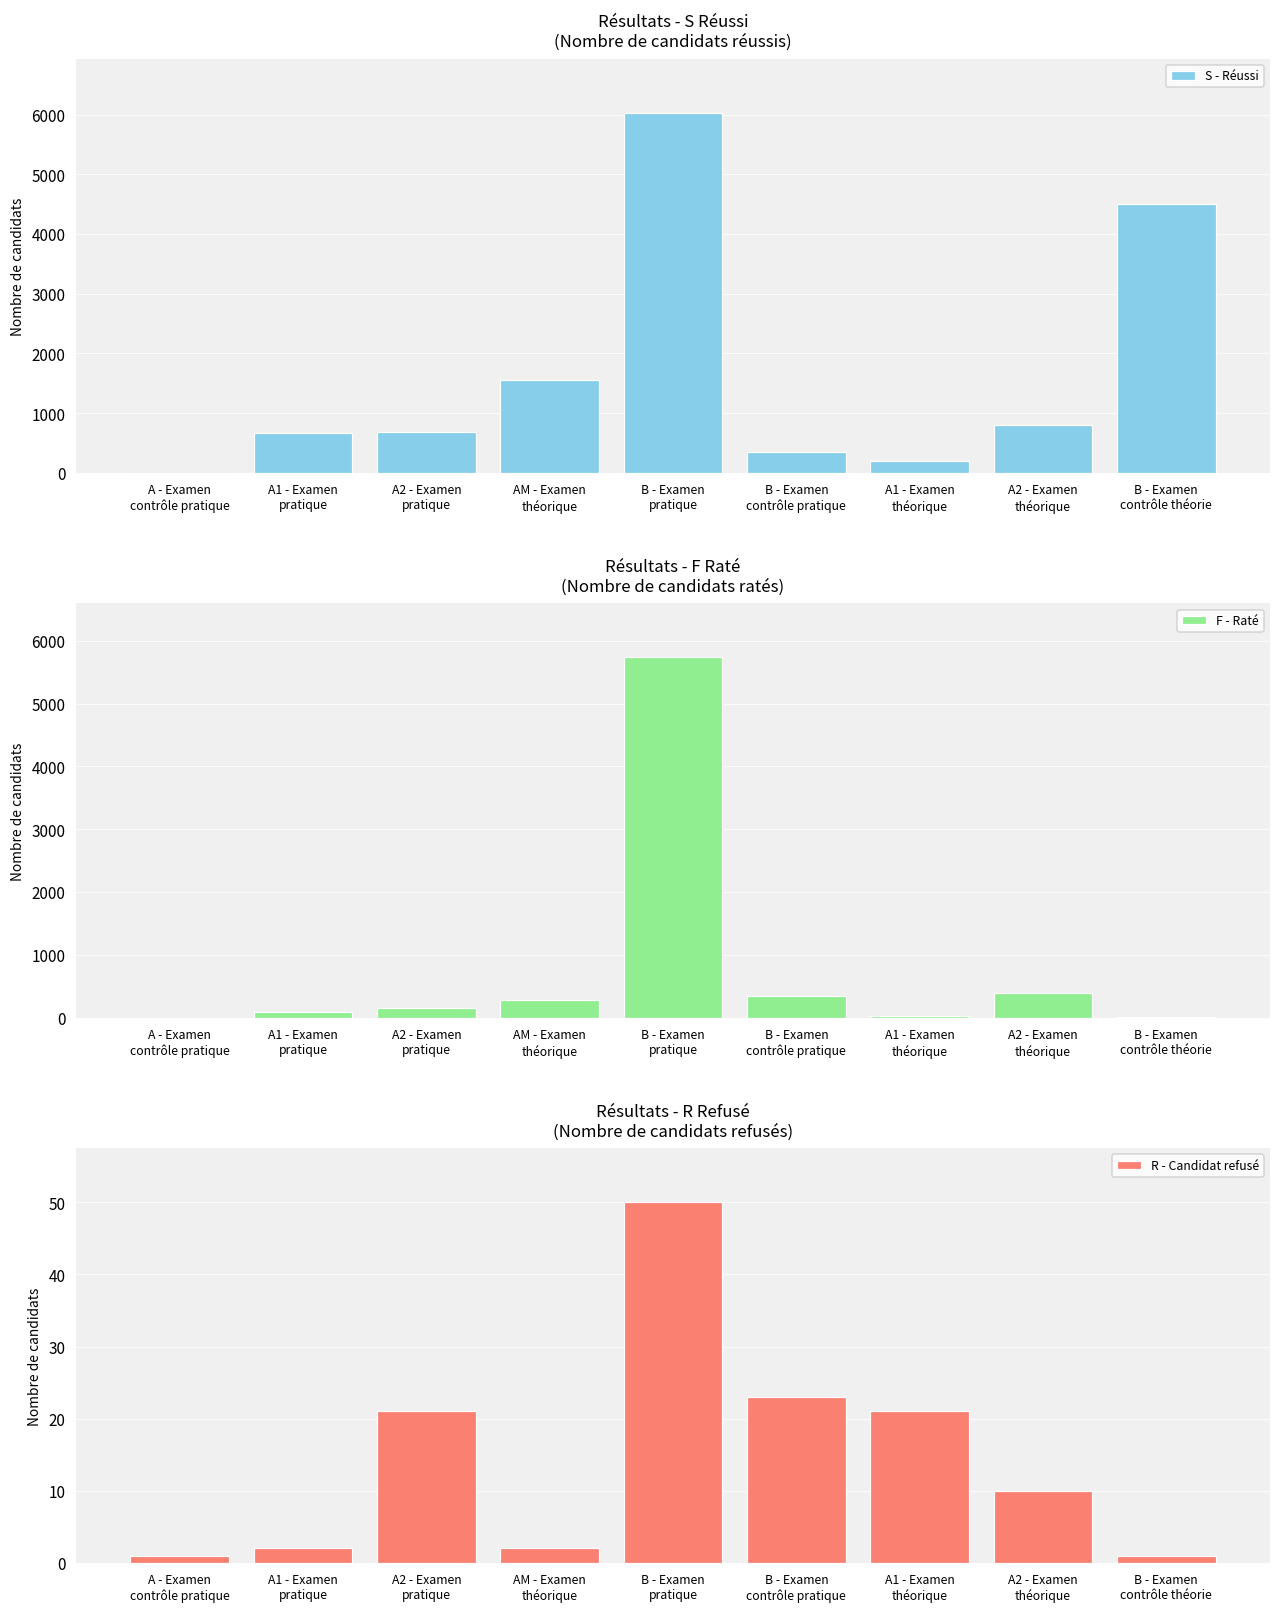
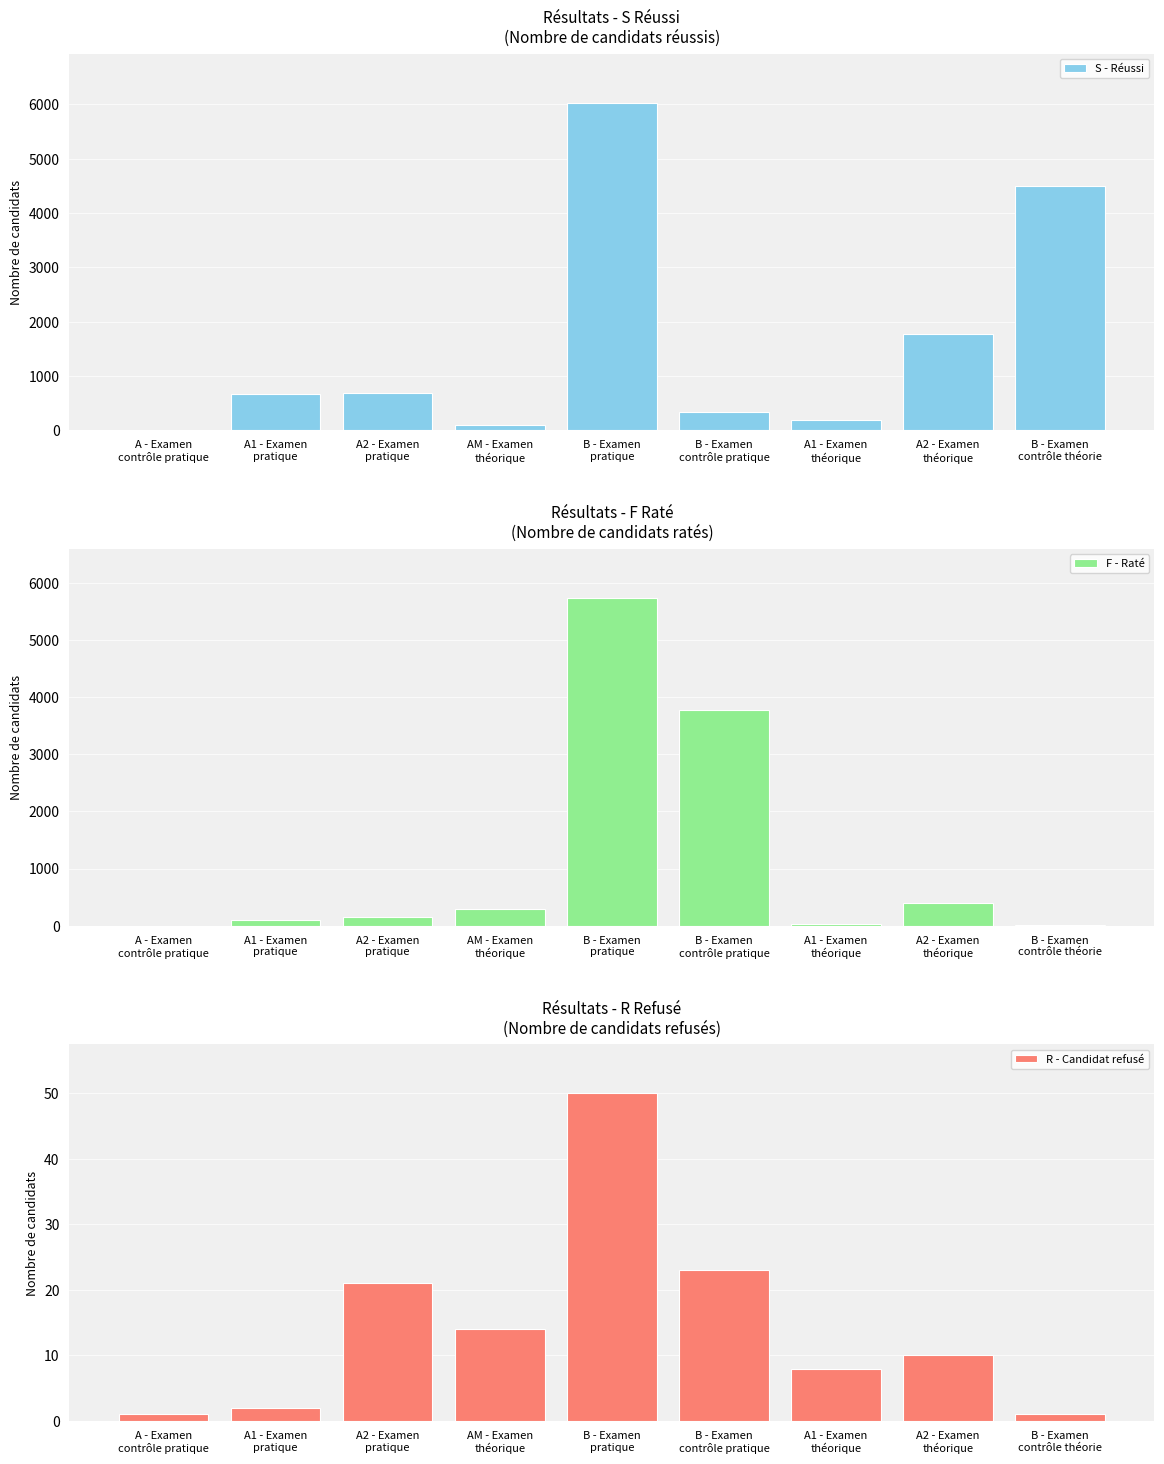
  {
    "Résultats - S Réussi (Nombre de candidats réussis)": {
      "A1 - Examen pratique": 700,
      "A2 - Examen pratique": 700,
-     "AM - Examen théorique": 1600,
+     "AM - Examen théorique": 100,
      "B - Examen pratique": 6000,
      "B - Examen contrôle pratique": 300,
      "A1 - Examen théorique": 200,
-     "A2 - Examen théorique": 800,
+     "A2 - Examen théorique": 1800,
      "B - Examen contrôle théorie": 4500
    },
    "Résultats - F Raté (Nombre de candidats ratés)": {
      "A - Examen contrôle pratique": 0,
      "A1 - Examen pratique": 100,
      "A2 - Examen pratique": 200,
      "AM - Examen théorique": 300,
      "B - Examen pratique": 5700,
-     "B - Examen contrôle pratique": 300,
+     "B - Examen contrôle pratique": 3800,
      "A2 - Examen théorique": 400
    },
    "Résultats - R Refusé (Nombre de candidats refusés)": {
      "A - Examen contrôle pratique": 1,
      "A1 - Examen pratique": 2,
      "A2 - Examen pratique": 21,
-     "AM - Examen théorique": 2,
+     "AM - Examen théorique": 14,
      "B - Examen pratique": 50,
      "B - Examen contrôle pratique": 23,
-     "A1 - Examen théorique": 21,
+     "A1 - Examen théorique": 8,
      "A2 - Examen théorique": 10,
      "B - Examen contrôle théorie": 1
    }
  }
